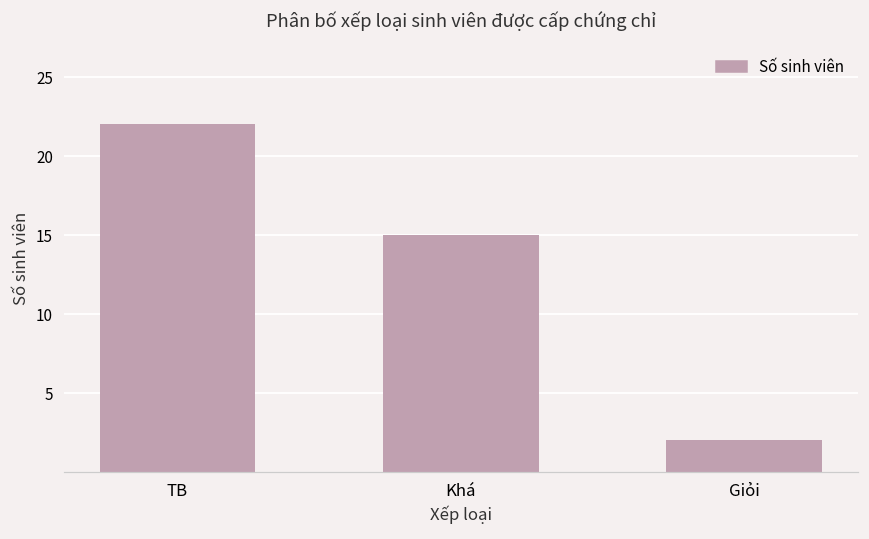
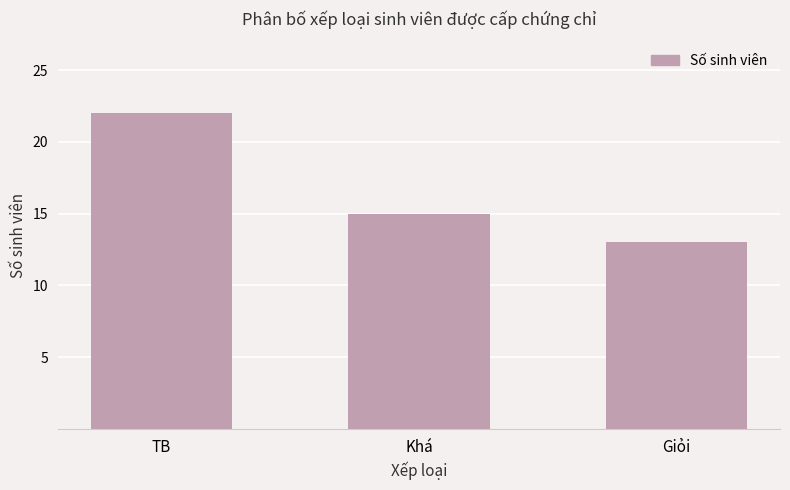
  {
    "TB": 22,
    "Khá": 15,
-   "Giỏi": 2
+   "Giỏi": 13
  }
